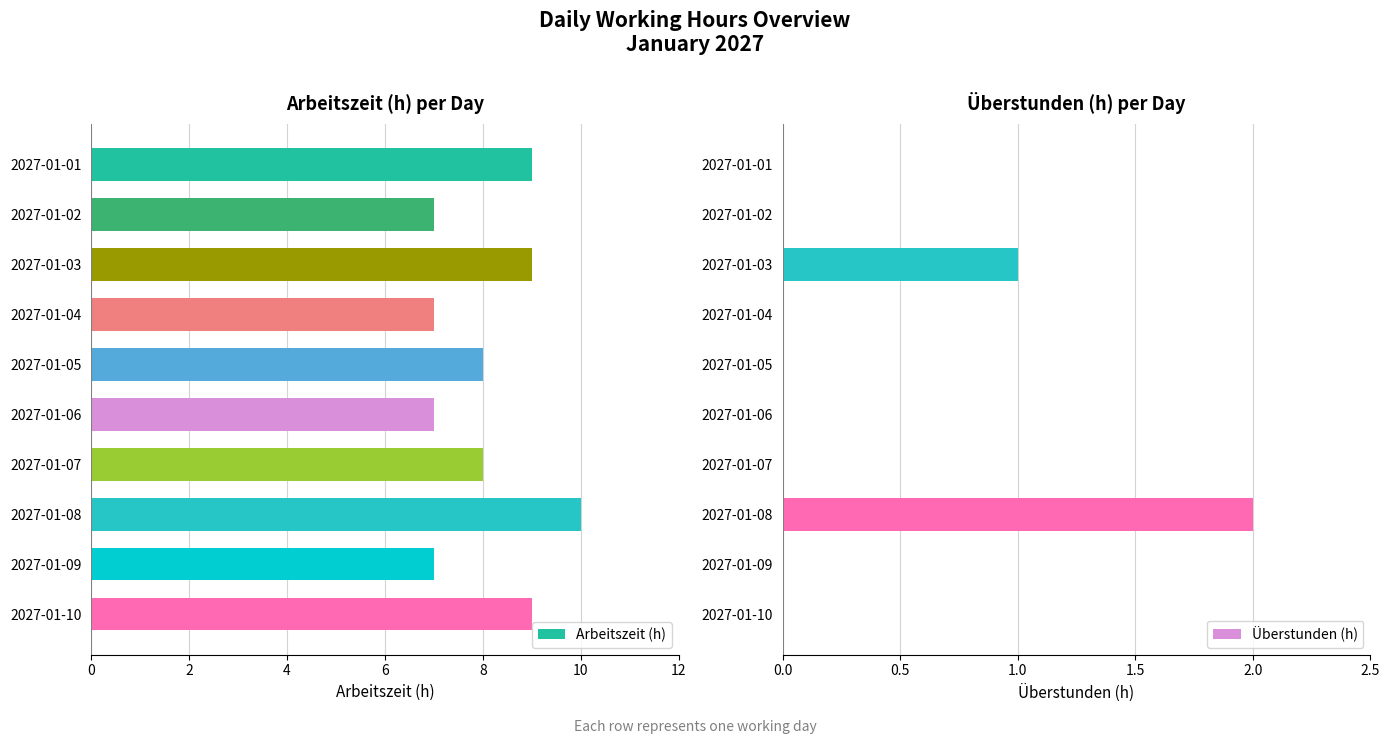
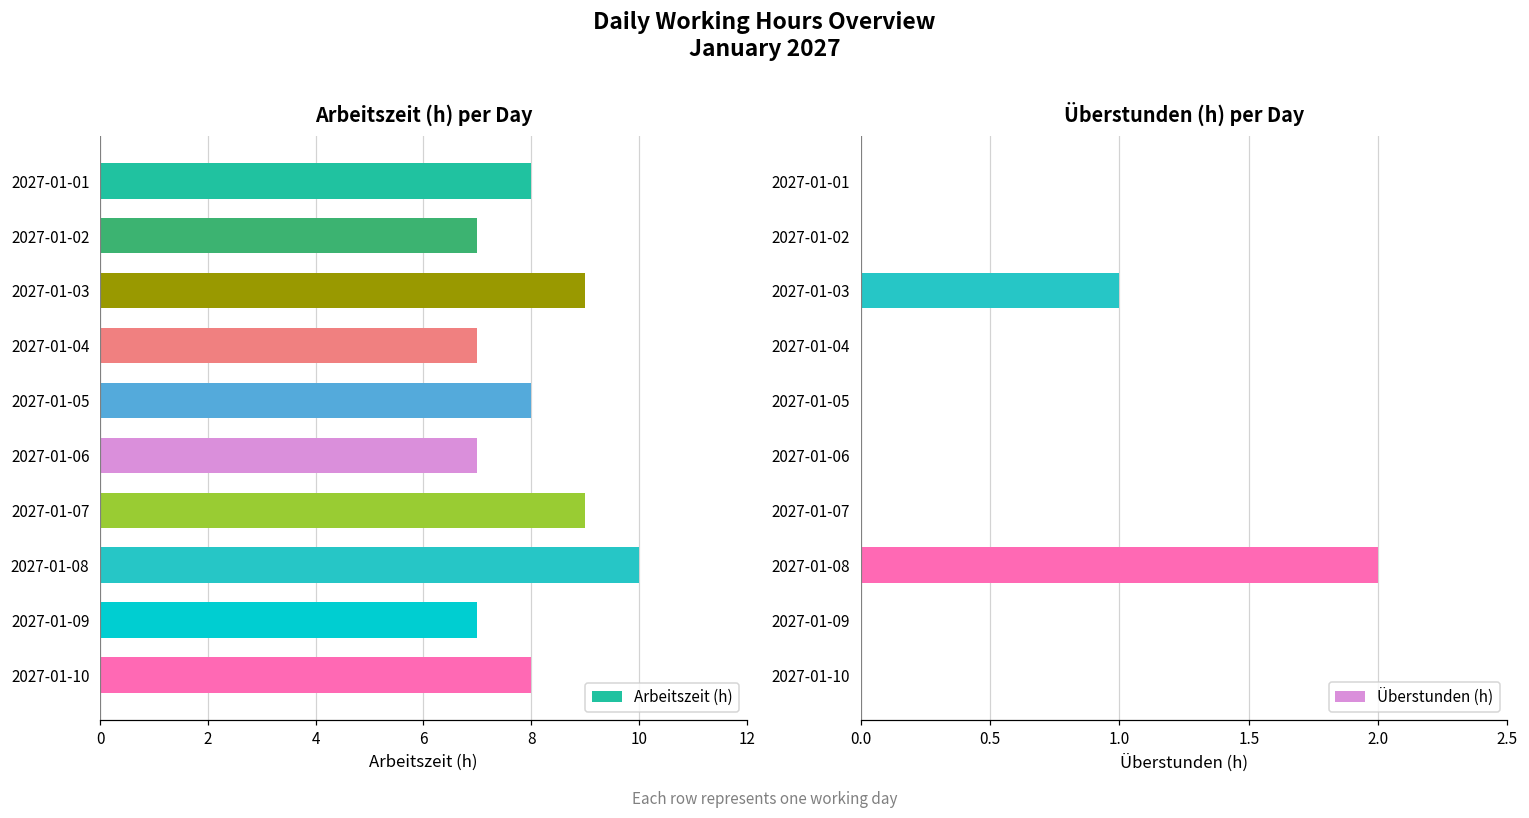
  {
    "Arbeitszeit (h) per Day": {
-     "2027-01-01": 9,
+     "2027-01-01": 8,
      "2027-01-02": 7,
      "2027-01-03": 9,
      "2027-01-04": 7,
      "2027-01-05": 8,
      "2027-01-06": 7,
-     "2027-01-07": 8,
+     "2027-01-07": 9,
      "2027-01-08": 10,
      "2027-01-09": 7,
-     "2027-01-10": 9
+     "2027-01-10": 8
    },
    "Überstunden (h) per Day": {
      "2027-01-01": 0.00,
      "2027-01-02": 0.00,
      "2027-01-03": 1.00,
      "2027-01-04": 0.00,
      "2027-01-05": 0.00,
      "2027-01-06": 0.00,
      "2027-01-07": 0.00,
      "2027-01-08": 2.00,
      "2027-01-09": 0.00,
      "2027-01-10": 0.00
    }
  }
